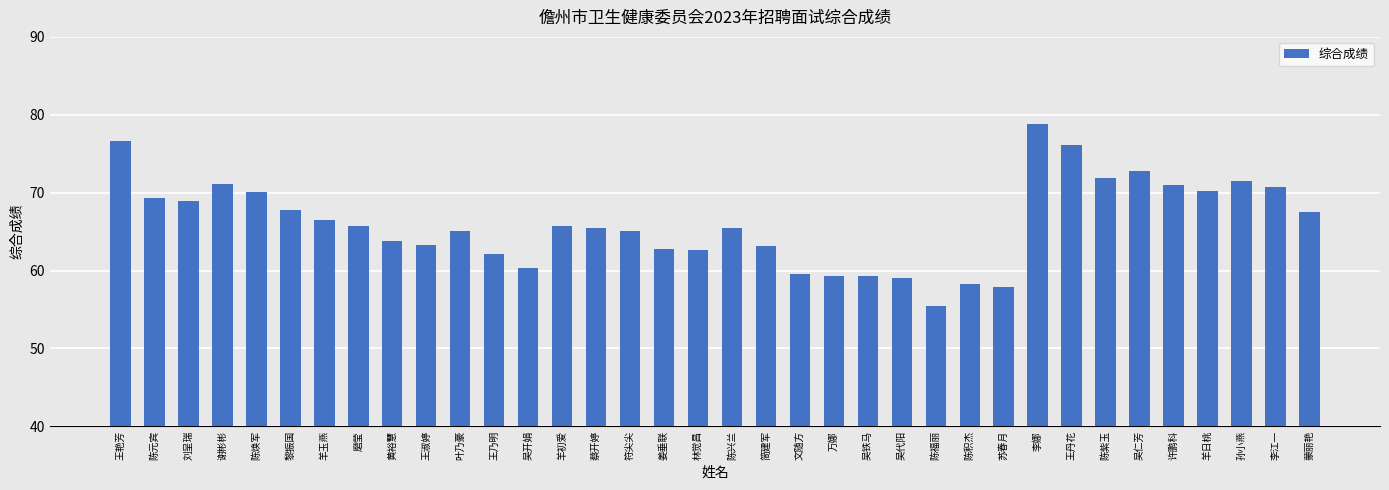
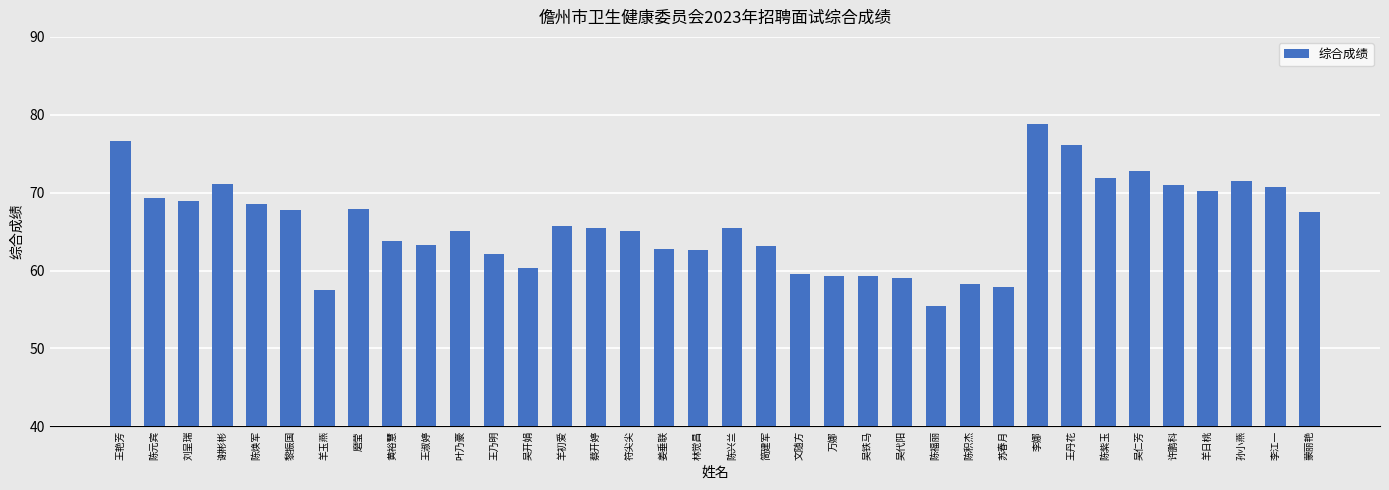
  {
    "王艳芳": 77,
    "陈元宾": 69,
    "刘呈瑞": 69,
    "谢彬彬": 71,
-   "陈焕军": 70,
+   "陈焕军": 69,
    "黎振国": 68,
-   "羊玉燕": 67,
-   "磨莹": 66,
+   "羊玉燕": 57,
+   "磨莹": 68,
    "黄裕慧": 64,
    "王淑婷": 63,
    "叶乃豪": 65,
    "王乃明": 62,
    "吴开娟": 60,
    "羊初爱": 66,
    "蔡开婷": 65,
    "符尖尖": 65,
    "姜垂联": 63,
    "林觉昌": 63,
    "陈兴兰": 65,
    "简建军": 63,
    "文随方": 60,
    "万娜": 59,
    "吴铁马": 59,
    "吴代阳": 59,
    "陈福丽": 55,
    "陈积杰": 58,
    "苏春月": 58,
    "李娜": 79,
    "王丹花": 76,
    "陈紫玉": 72,
    "吴仁芳": 73,
    "许鹏科": 71,
    "羊日桃": 70,
    "孙小燕": 72,
    "李江一": 71,
    "蒙丽艳": 68
  }
